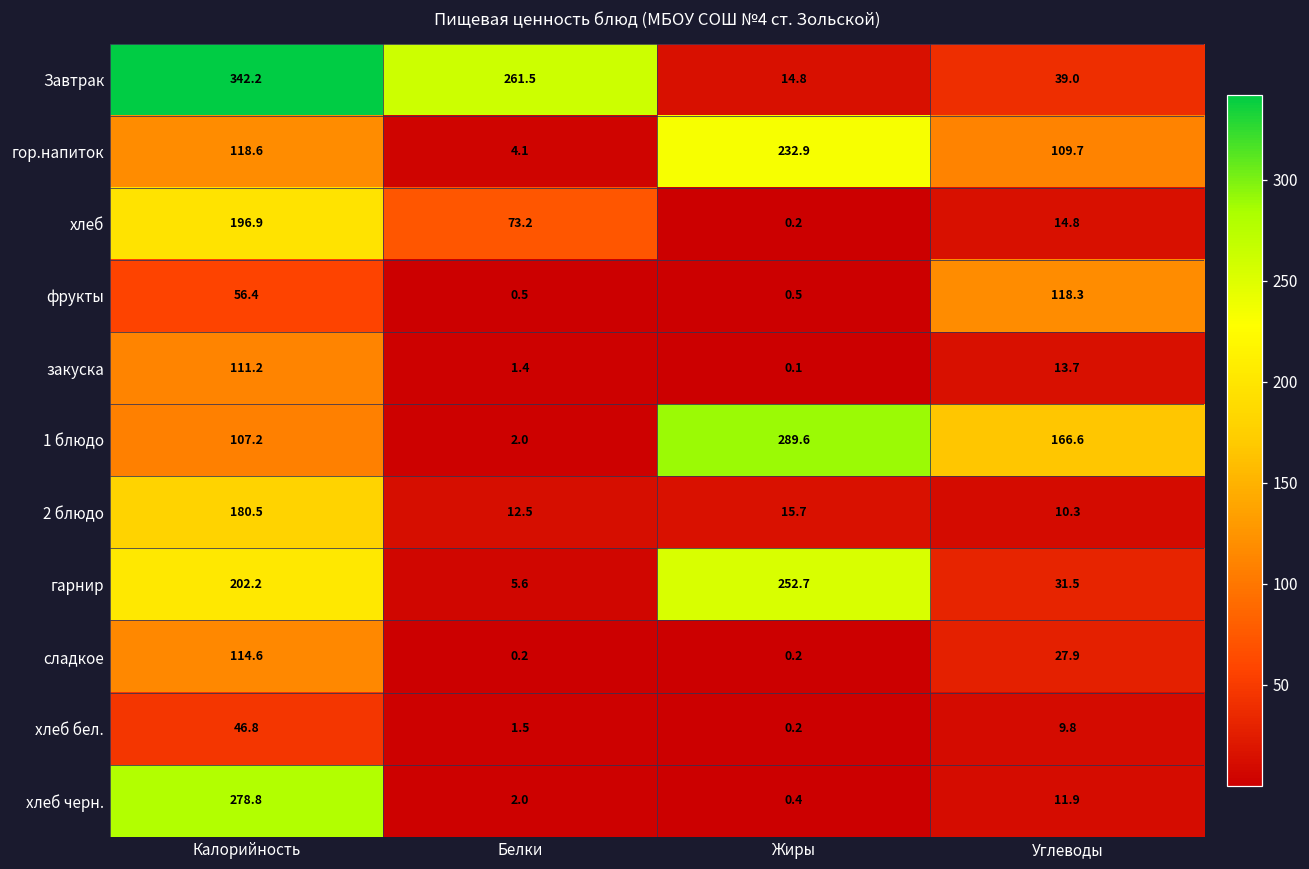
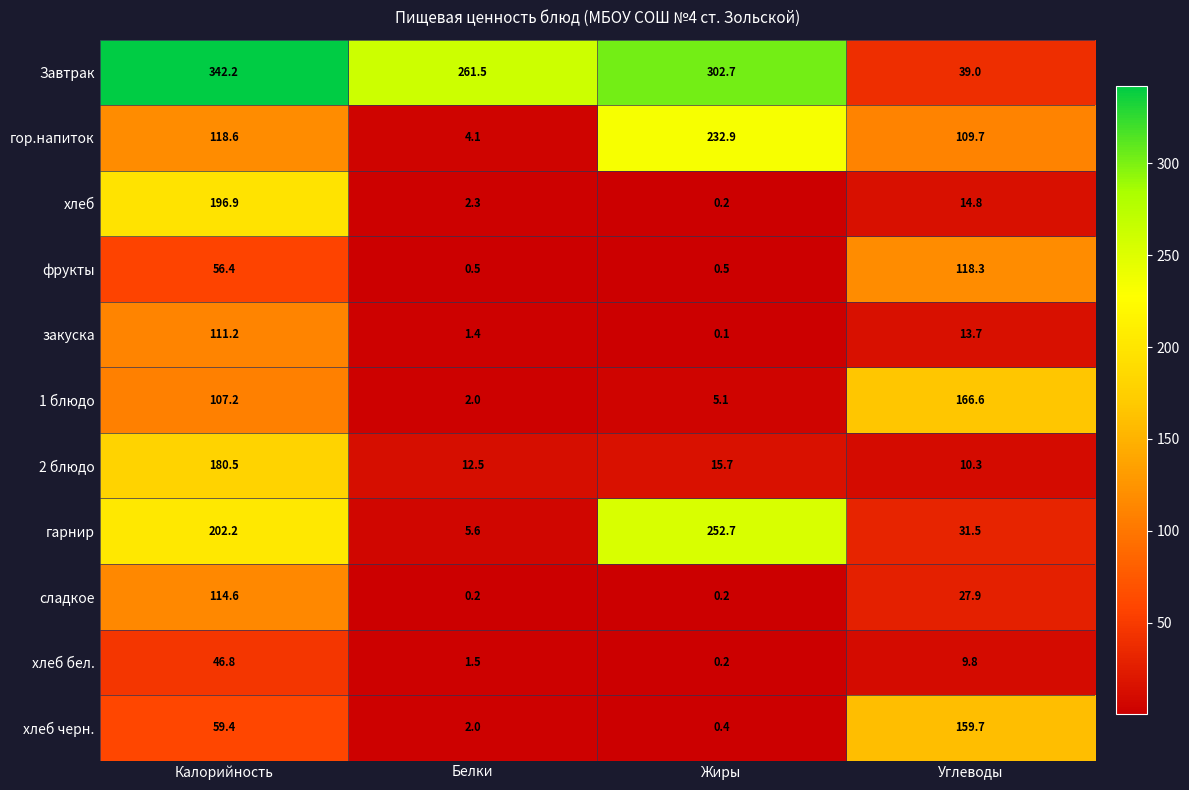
  {
    "Завтрак": {
      "Калорийность": 342.2,
      "Белки": 261.5,
-     "Жиры": 14.8,
+     "Жиры": 302.7,
      "Углеводы": 39.0
    },
    "гор.напиток": {
      "Калорийность": 118.6,
      "Белки": 4.1,
      "Жиры": 232.9,
      "Углеводы": 109.7
    },
    "хлеб": {
      "Калорийность": 196.9,
-     "Белки": 73.2,
+     "Белки": 2.3,
      "Жиры": 0.2,
      "Углеводы": 14.8
    },
    "фрукты": {
      "Калорийность": 56.4,
      "Белки": 0.5,
      "Жиры": 0.5,
      "Углеводы": 118.3
    },
    "закуска": {
      "Калорийность": 111.2,
      "Белки": 1.4,
      "Жиры": 0.1,
      "Углеводы": 13.7
    },
    "1 блюдо": {
      "Калорийность": 107.2,
      "Белки": 2.0,
-     "Жиры": 289.6,
+     "Жиры": 5.1,
      "Углеводы": 166.6
    },
    "2 блюдо": {
      "Калорийность": 180.5,
      "Белки": 12.5,
      "Жиры": 15.7,
      "Углеводы": 10.3
    },
    "гарнир": {
      "Калорийность": 202.2,
      "Белки": 5.6,
      "Жиры": 252.7,
      "Углеводы": 31.5
    },
    "сладкое": {
      "Калорийность": 114.6,
      "Белки": 0.2,
      "Жиры": 0.2,
      "Углеводы": 27.9
    },
    "хлеб бел.": {
      "Калорийность": 46.8,
      "Белки": 1.5,
      "Жиры": 0.2,
      "Углеводы": 9.8
    },
    "хлеб черн.": {
-     "Калорийность": 278.8,
+     "Калорийность": 59.4,
      "Белки": 2.0,
      "Жиры": 0.4,
-     "Углеводы": 11.9
+     "Углеводы": 159.7
    }
  }
